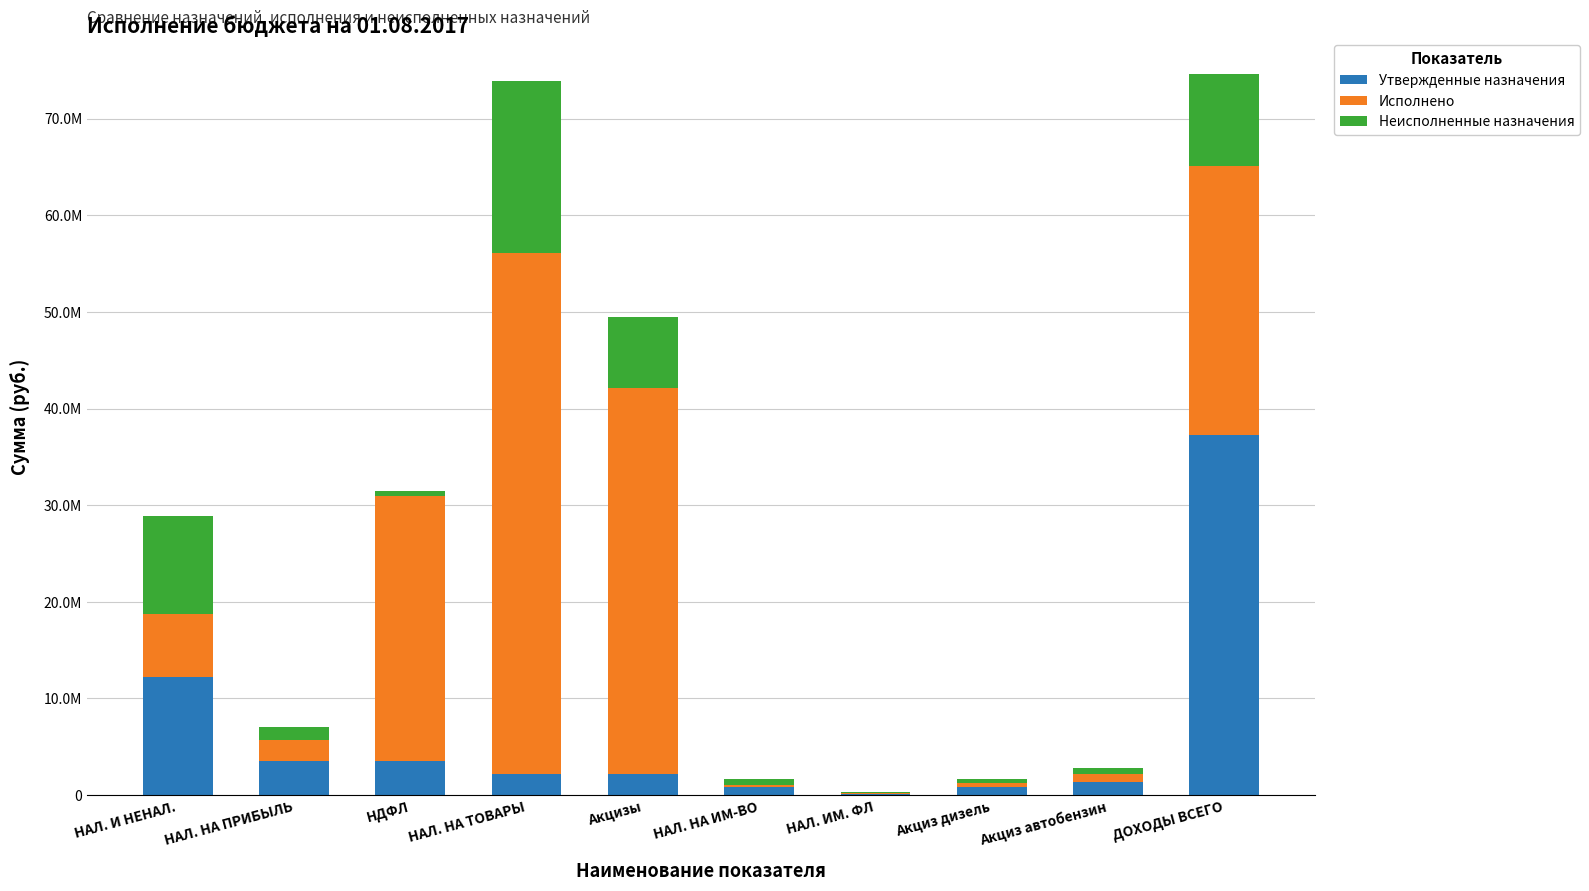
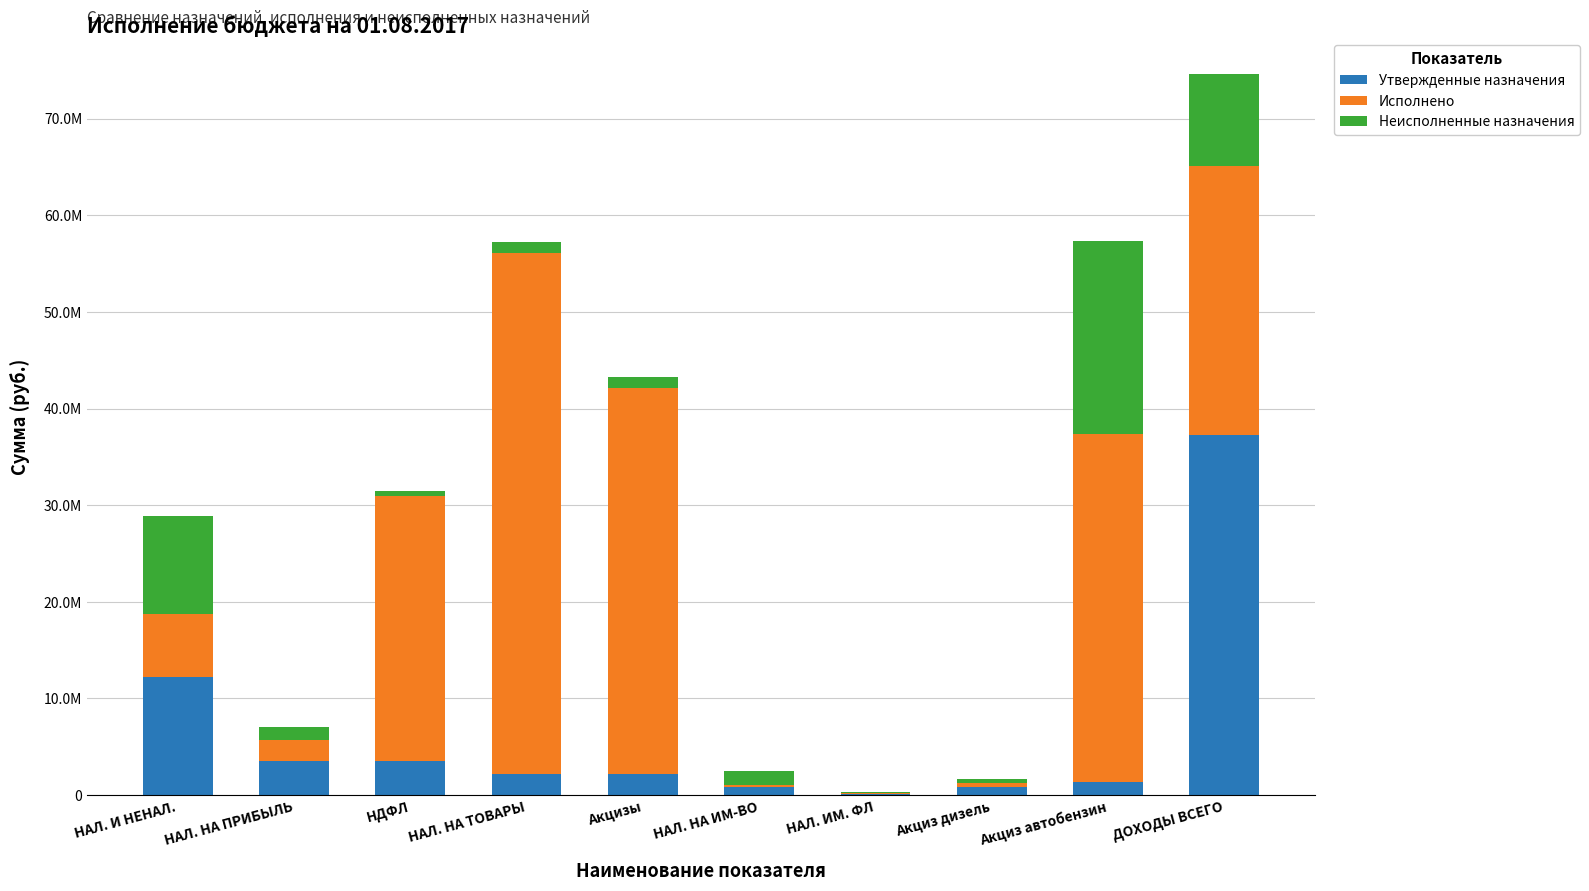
  {
    "Утвержденные назначения": {
      "НАЛ. И НЕНАЛ.": 12000000,
      "НАЛ. НА ПРИБЫЛЬ": 4000000,
      "НДФЛ": 4000000,
      "НАЛ. НА ТОВАРЫ": 2000000,
      "Акцизы": 2000000,
      "НАЛ. НА ИМ-ВО": 1000000,
      "Акциз дизель": 1000000,
      "Акциз автобензин": 1000000,
      "ДОХОДЫ ВСЕГО": 37000000
    },
    "Исполнено": {
      "НАЛ. И НЕНАЛ.": 7000000,
      "НАЛ. НА ПРИБЫЛЬ": 2000000,
      "НДФЛ": 27000000,
      "НАЛ. НА ТОВАРЫ": 54000000,
      "Акцизы": 40000000,
      "Акциз дизель": 0,
-     "Акциз автобензин": 1000000,
+     "Акциз автобензин": 36000000,
      "ДОХОДЫ ВСЕГО": 28000000
    },
    "Неисполненные назначения": {
      "НАЛ. И НЕНАЛ.": 10000000,
      "НАЛ. НА ПРИБЫЛЬ": 1000000,
      "НДФЛ": 0,
-     "НАЛ. НА ТОВАРЫ": 18000000,
-     "Акцизы": 7000000,
-     "НАЛ. НА ИМ-ВО": 600000,
+     "НАЛ. НА ТОВАРЫ": 1000000,
+     "Акцизы": 1000000,
+     "НАЛ. НА ИМ-ВО": 1500000,
      "Акциз дизель": 0,
-     "Акциз автобензин": 1000000,
+     "Акциз автобензин": 20000000,
      "ДОХОДЫ ВСЕГО": 10000000
    }
  }
